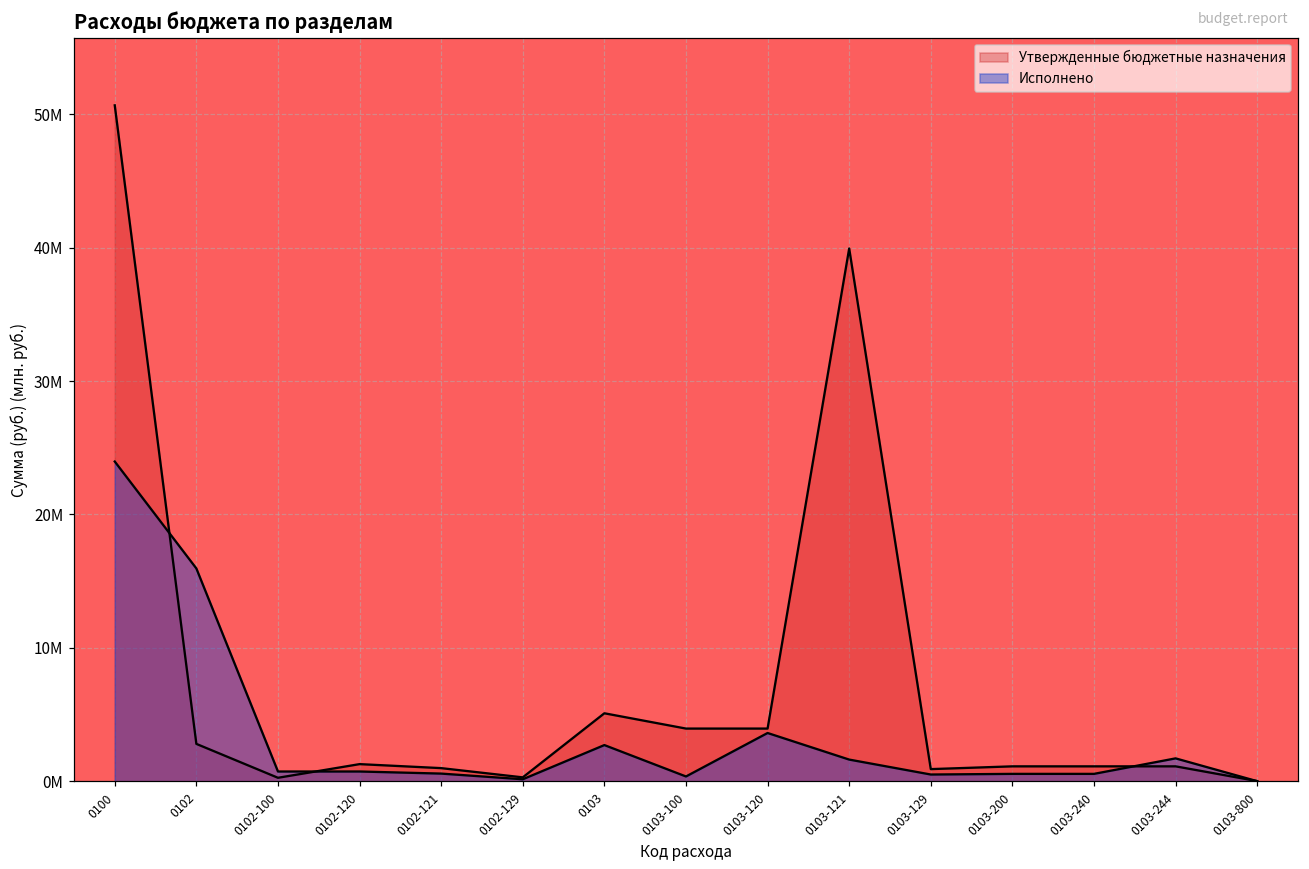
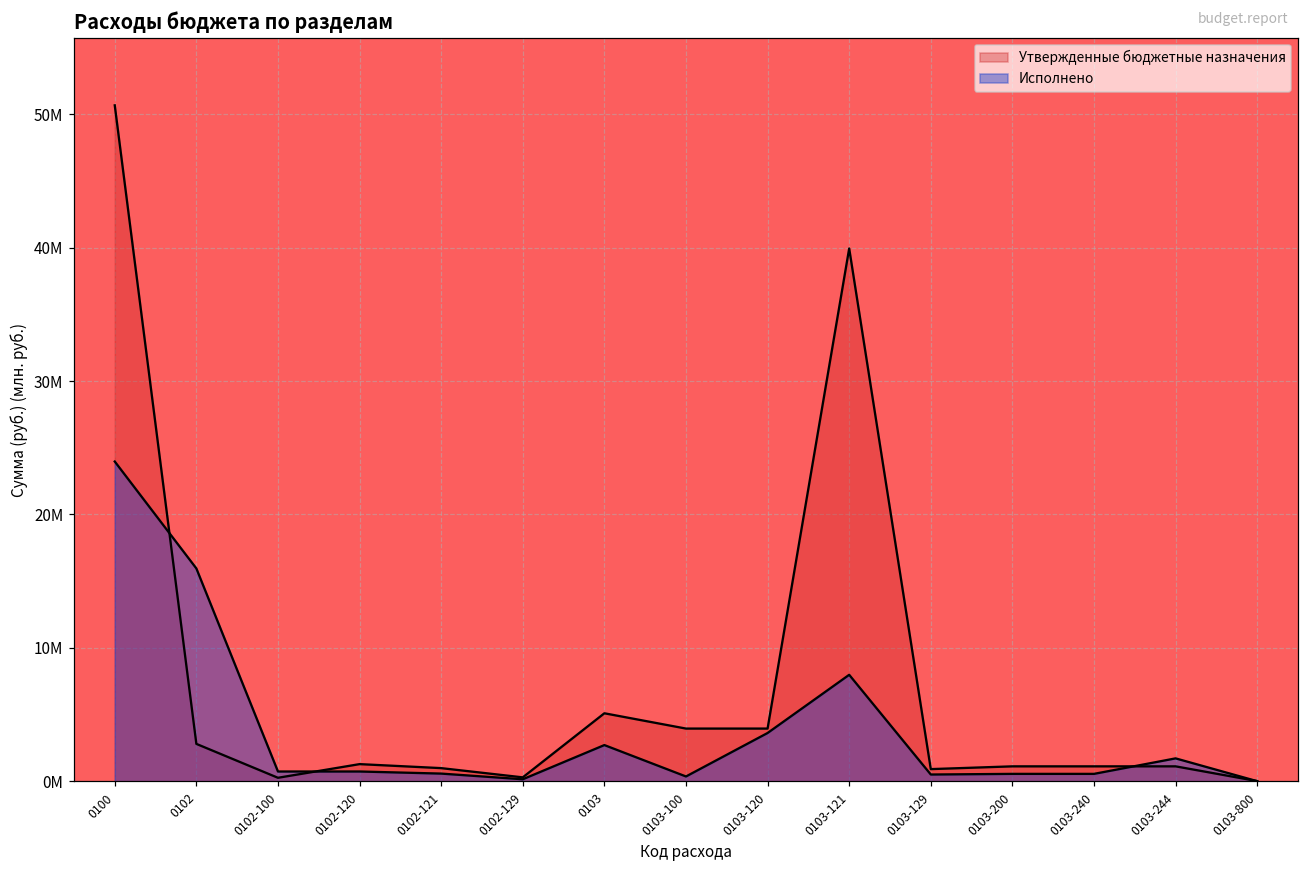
  {
    "Утвержденные бюджетные назначения": {
      "0100": 50700000,
      "0102": 2800000,
      "0102-100": 300000,
      "0102-120": 1300000,
      "0102-121": 1000000,
      "0103": 5100000,
      "0103-100": 4000000,
      "0103-120": 4000000,
      "0103-121": 39900000,
      "0103-129": 900000,
      "0103-200": 1100000,
      "0103-240": 1100000,
      "0103-244": 1100000
    },
    "Исполнено": {
      "0100": 24000000,
      "0102": 16000000,
      "0102-100": 700000,
      "0102-120": 700000,
      "0102-121": 600000,
      "0103": 2700000,
      "0103-100": 400000,
      "0103-120": 3600000,
-     "0103-121": 1600000,
+     "0103-121": 8000000,
      "0103-129": 500000,
      "0103-200": 600000,
      "0103-240": 600000,
      "0103-244": 1700000
    }
  }
